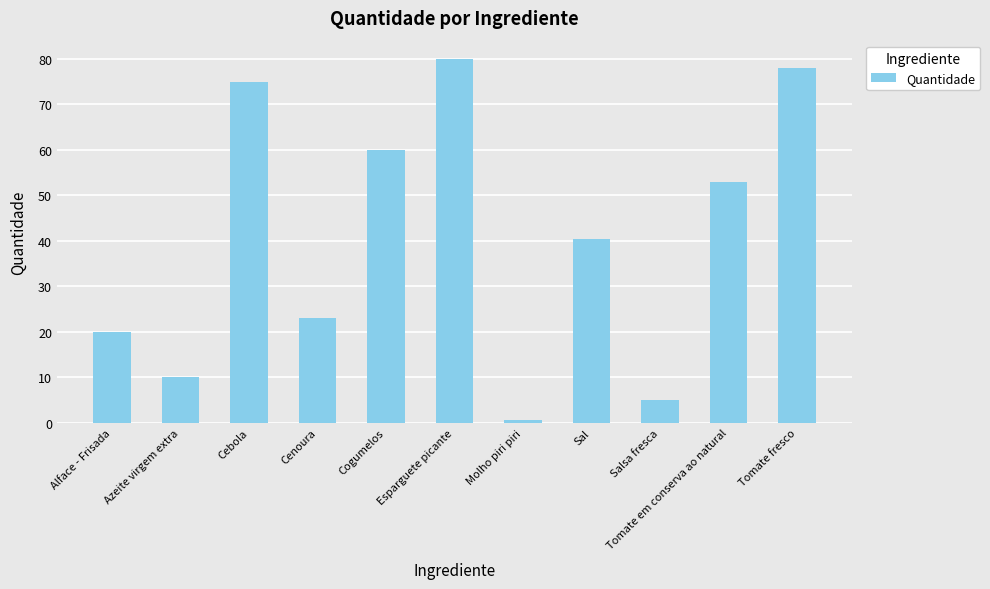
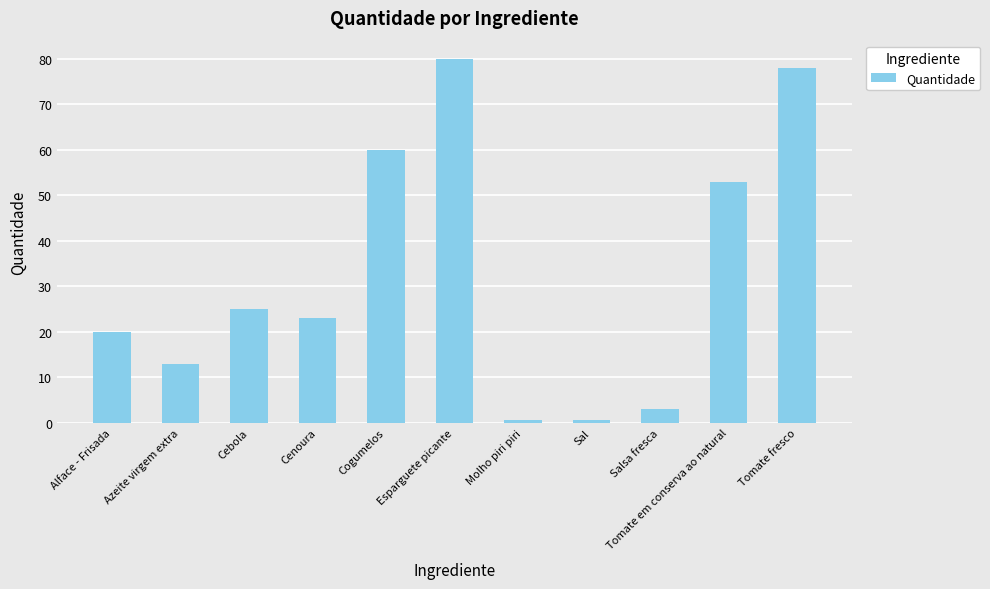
  {
    "Alface - Frisada": 20,
-   "Azeite virgem extra": 10,
-   "Cebola": 75,
+   "Azeite virgem extra": 13,
+   "Cebola": 25,
    "Cenoura": 23,
    "Cogumelos": 60,
    "Esparguete picante": 80,
-   "Sal": 40,
-   "Salsa fresca": 5,
+   "Sal": 1,
+   "Salsa fresca": 3,
    "Tomate em conserva ao natural": 53,
    "Tomate fresco": 78
  }
